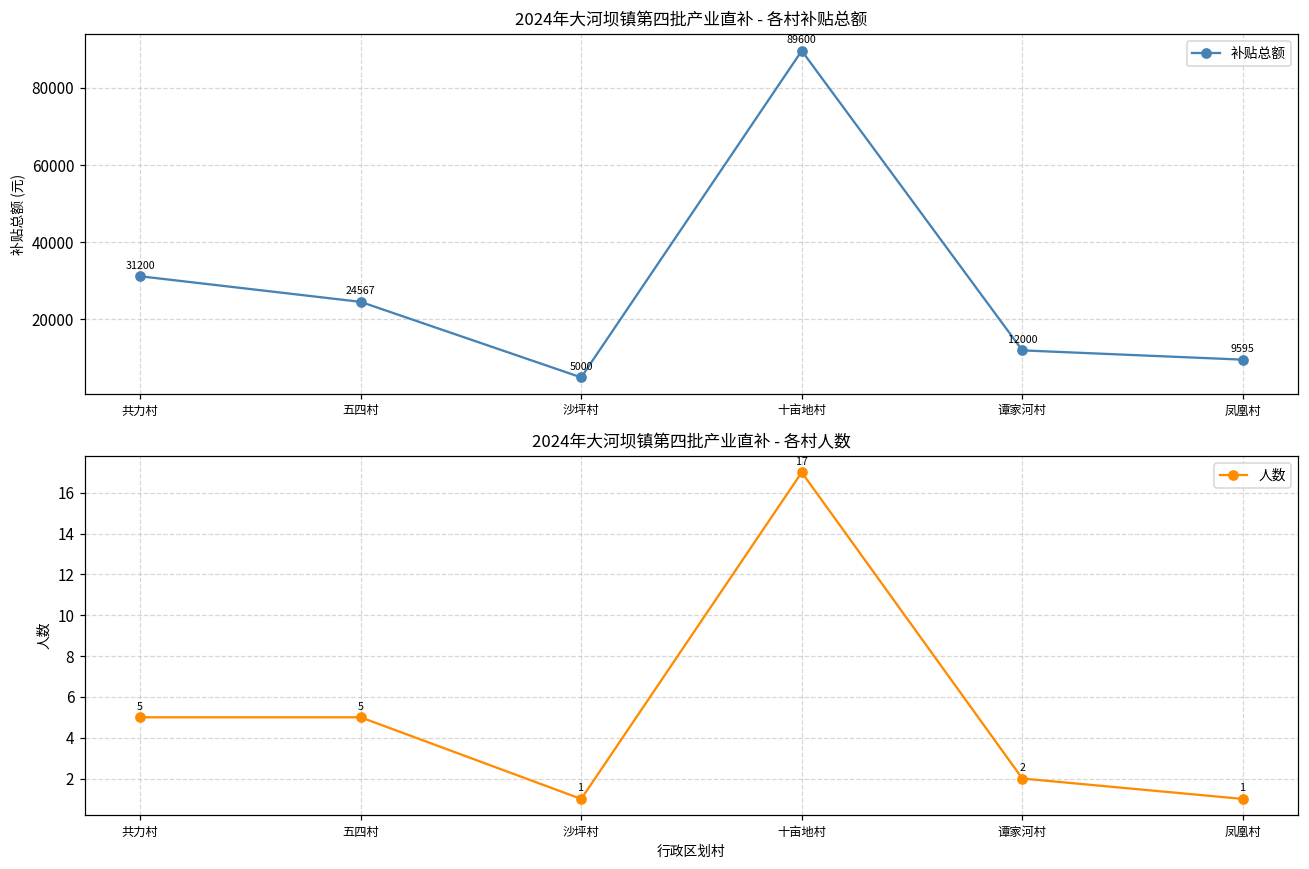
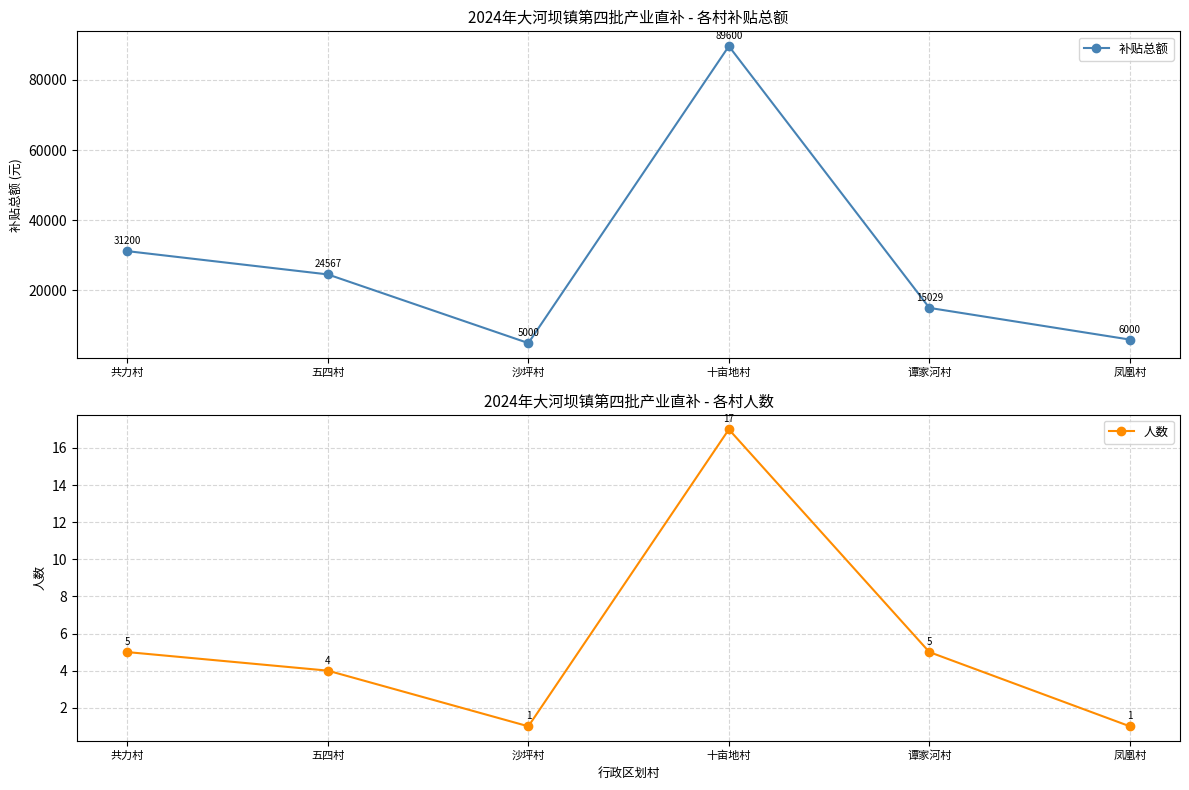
  {
    "2024年大河坝镇第四批产业直补 - 各村补贴总额": {
      "共力村": 31200,
      "五四村": 24567,
      "沙坪村": 5000,
      "十亩地村": 89600,
-     "谭家河村": 12000,
-     "凤凰村": 9595
+     "谭家河村": 15029,
+     "凤凰村": 6000
    },
    "2024年大河坝镇第四批产业直补 - 各村人数": {
      "共力村": 5,
-     "五四村": 5,
+     "五四村": 4,
      "沙坪村": 1,
      "十亩地村": 17,
-     "谭家河村": 2,
+     "谭家河村": 5,
      "凤凰村": 1
    }
  }
